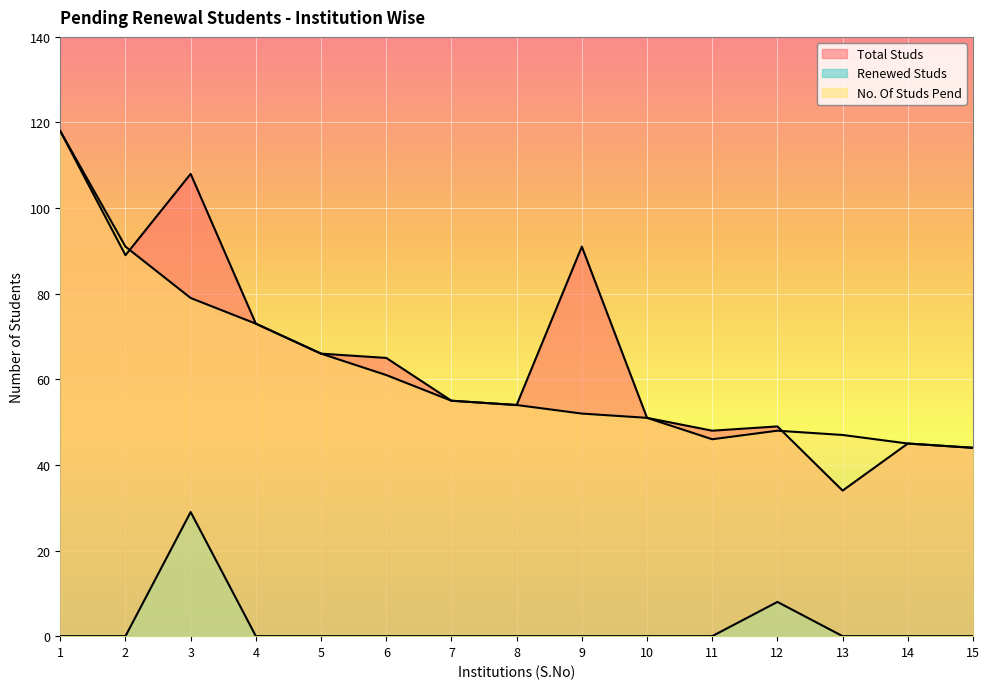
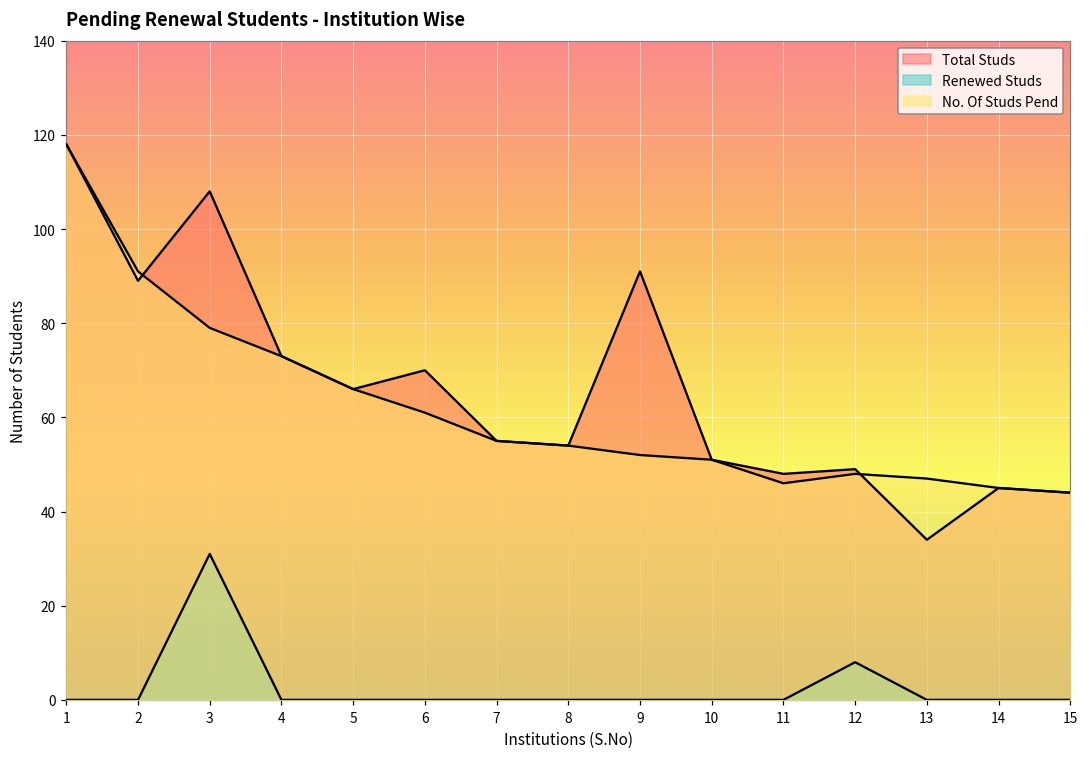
  {
    "Total Studs": {
      "2": 89,
      "3": 108,
-     "6": 65,
+     "6": 70,
      "9": 91,
      "11": 48,
      "12": 49,
      "13": 34
    },
    "Renewed Studs": {
      "1": 0,
      "2": 0,
-     "3": 29,
+     "3": 31,
      "4": 0,
      "5": 0,
      "6": 0,
      "7": 0,
      "8": 0,
      "9": 0,
      "10": 0,
      "11": 0,
      "12": 8,
      "13": 0,
      "14": 0,
      "15": 0
    },
    "No. Of Studs Pend": {
      "2": 91,
      "3": 79,
      "6": 61,
      "9": 52,
      "11": 46,
      "12": 48,
      "13": 47
    }
  }
